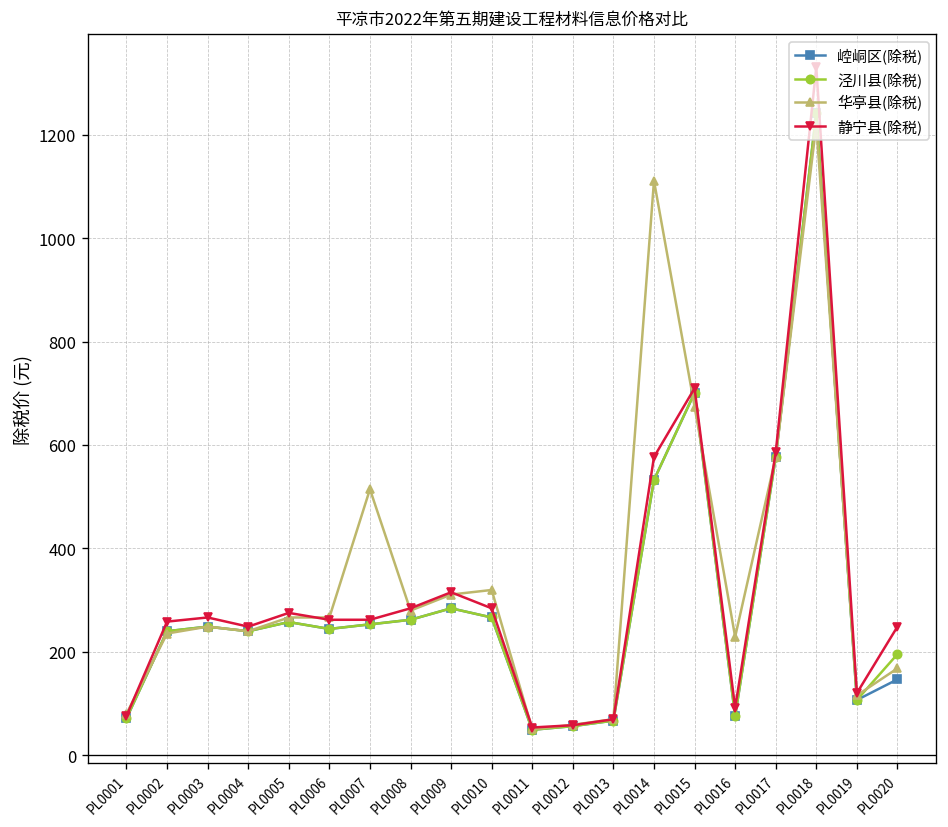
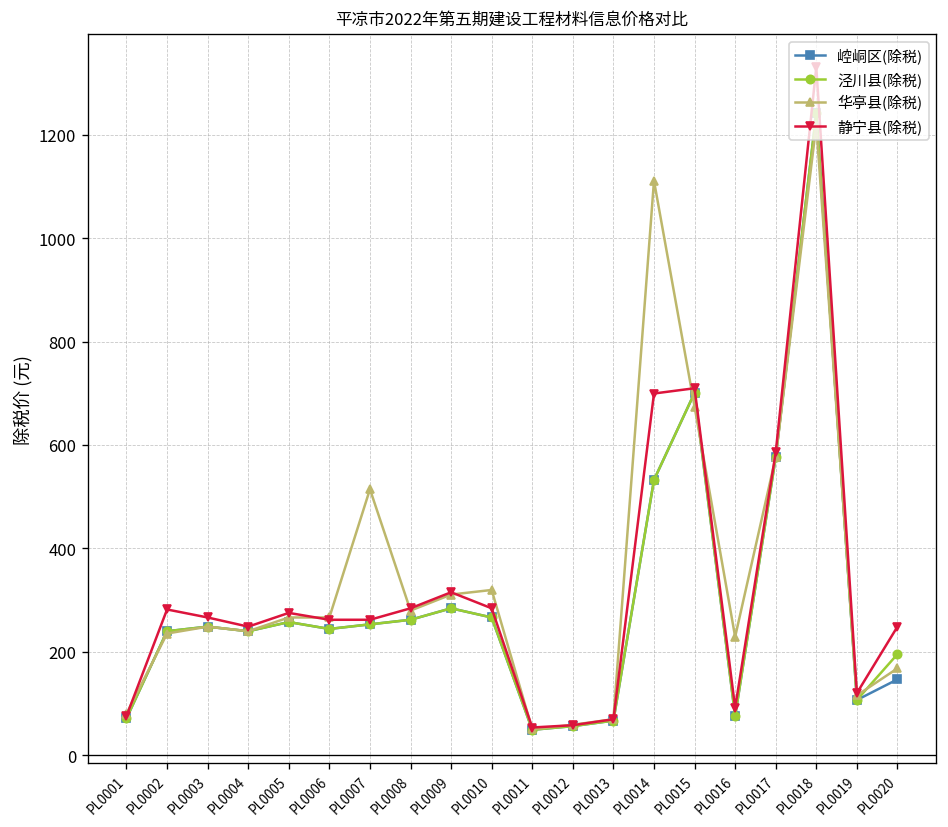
  {
    "崆峒区(除税)": {
      "PL0020": 150
    },
    "泾川县(除税)": {
      "PL0020": 200
    },
    "华亭县(除税)": {
      "PL0005": 270,
      "PL0007": 510,
      "PL0010": 320,
      "PL0014": 1110,
      "PL0015": 670,
      "PL0016": 230,
      "PL0020": 170
    },
    "静宁县(除税)": {
-     "PL0002": 260,
+     "PL0002": 280,
      "PL0003": 270,
      "PL0004": 250,
      "PL0005": 280,
      "PL0007": 260,
      "PL0010": 280,
-     "PL0014": 580,
+     "PL0014": 700,
      "PL0015": 710,
      "PL0016": 90,
      "PL0017": 590,
      "PL0020": 250
    }
  }
